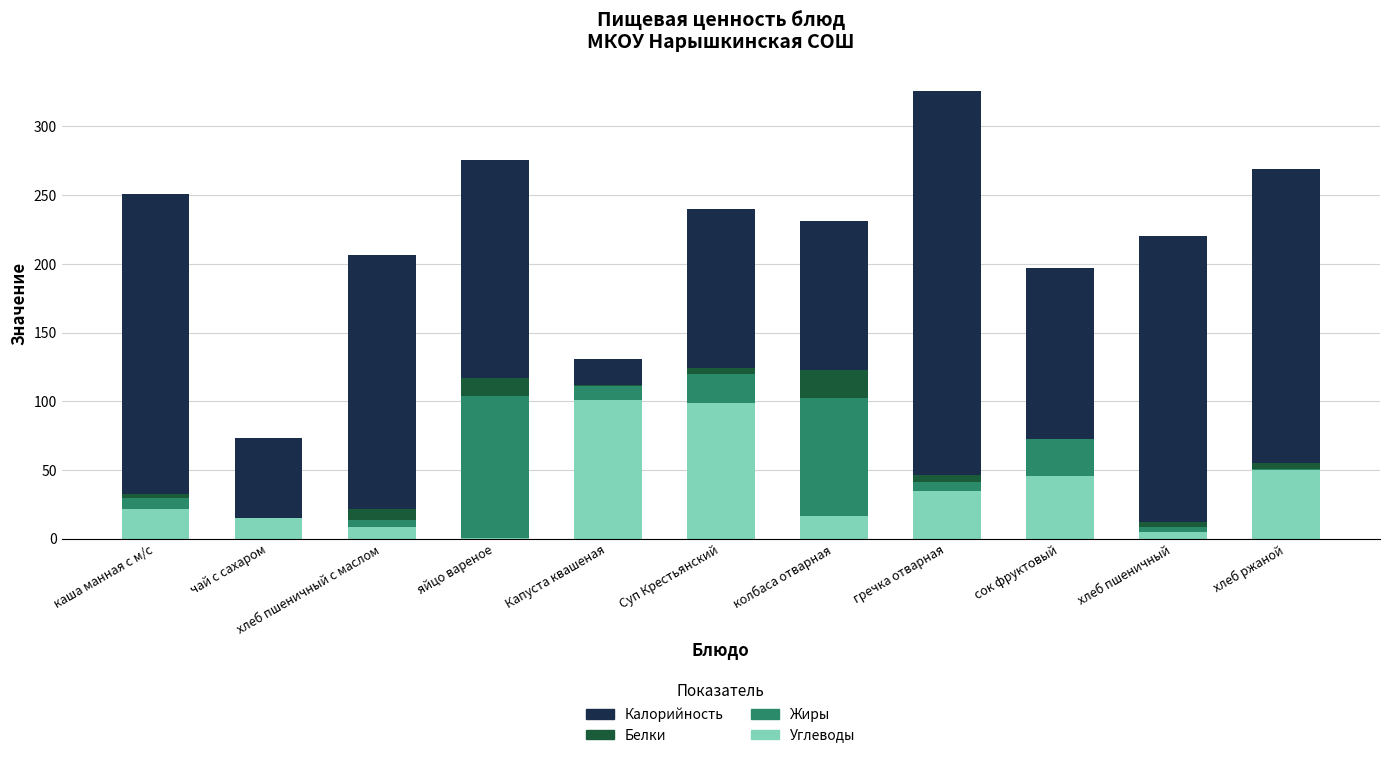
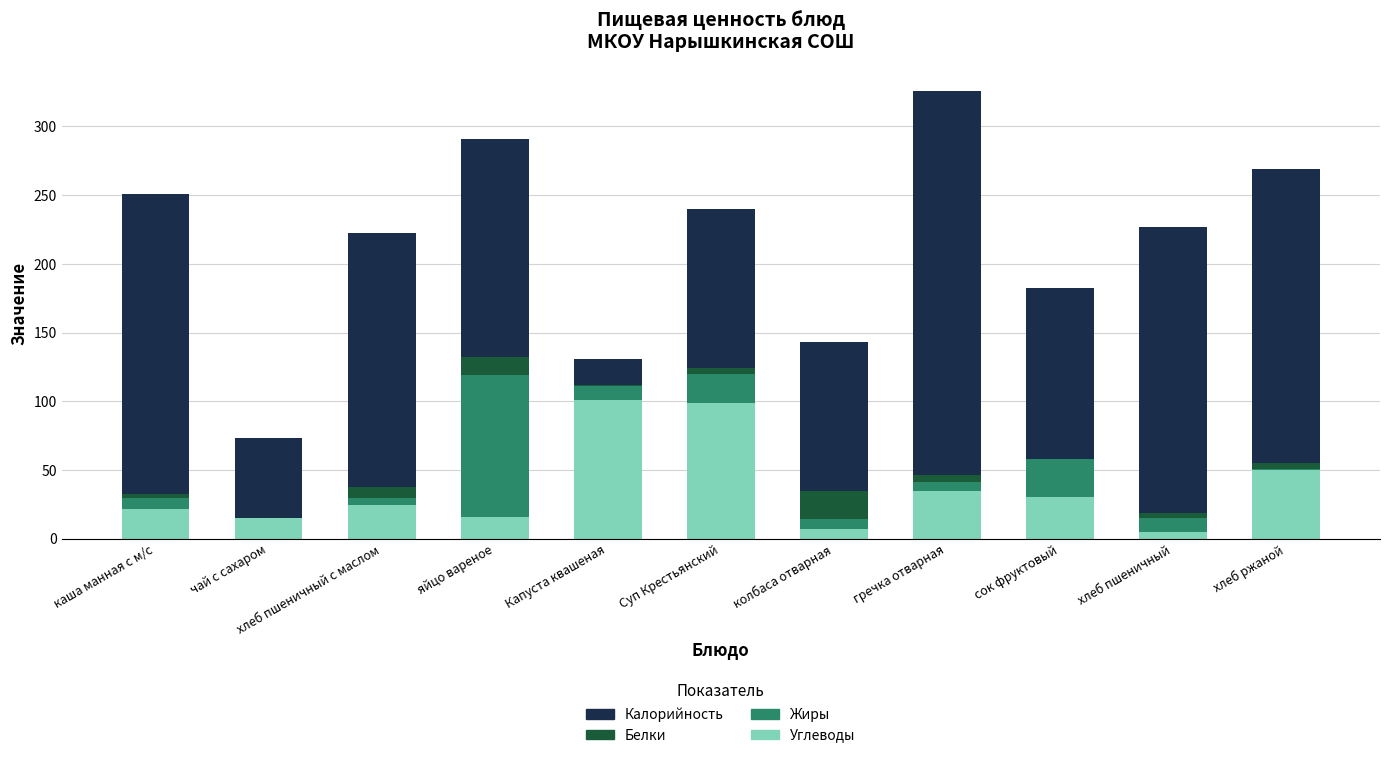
  {
    "Углеводы": {
      "каша манная с м/с": 22,
      "чай с сахаром": 15,
-     "хлеб пшеничный с маслом": 9,
-     "яйцо вареное": 1,
+     "хлеб пшеничный с маслом": 25,
+     "яйцо вареное": 16,
      "Капуста квашеная": 101,
      "Суп Крестьянский": 99,
-     "колбаса отварная": 16,
+     "колбаса отварная": 7,
      "гречка отварная": 35,
-     "сок фруктовый": 45,
+     "сок фруктовый": 31,
      "хлеб пшеничный": 5,
      "хлеб ржаной": 50
    },
    "Жиры": {
      "каша манная с м/с": 8,
      "чай с сахаром": 0,
      "хлеб пшеничный с маслом": 5,
      "яйцо вареное": 103,
      "Капуста квашеная": 10,
      "Суп Крестьянский": 21,
-     "колбаса отварная": 87,
+     "колбаса отварная": 8,
      "гречка отварная": 6,
      "сок фруктовый": 27,
-     "хлеб пшеничный": 3
+     "хлеб пшеничный": 10
    }
  }
